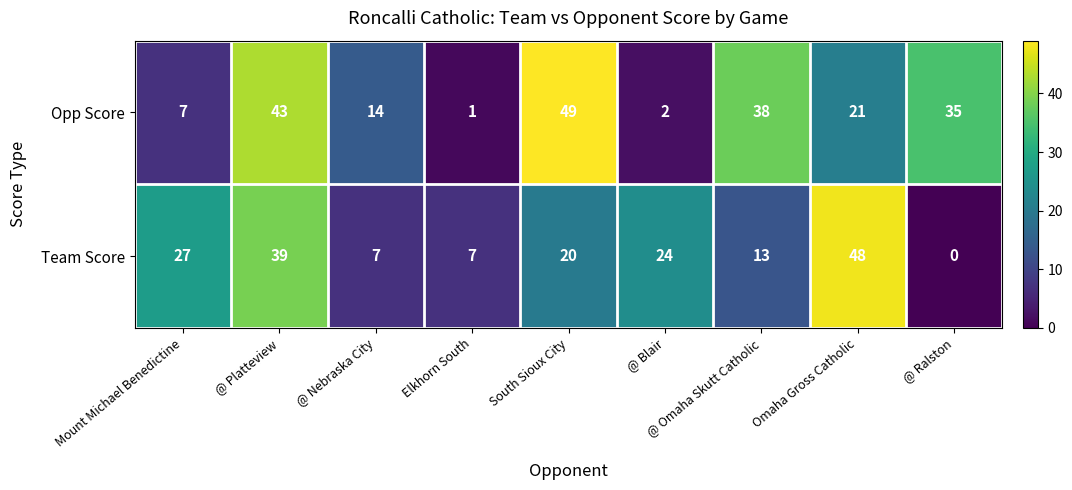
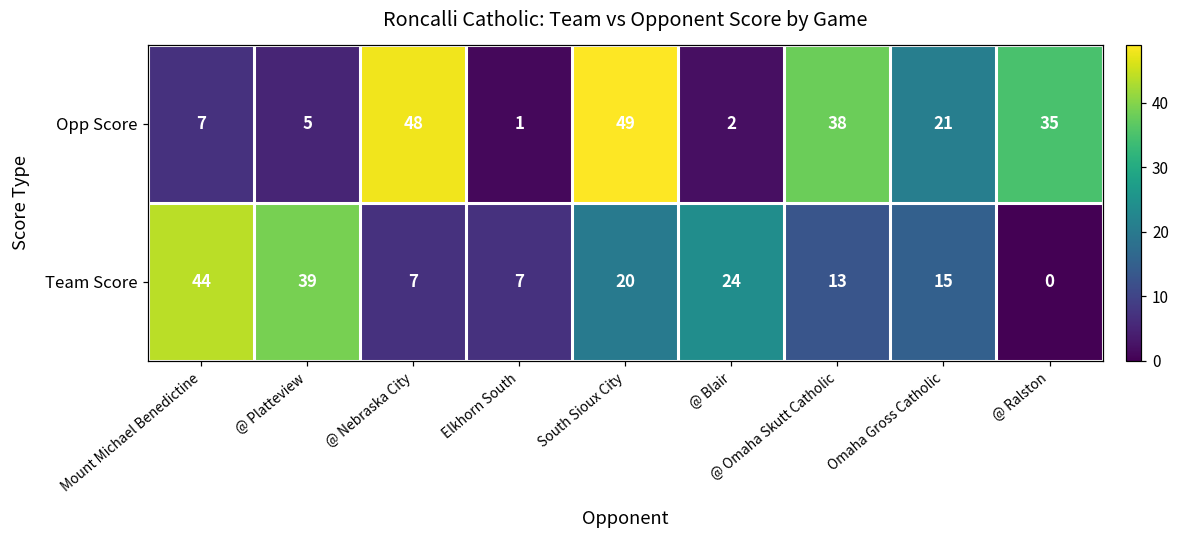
  {
    "Opp Score": {
      "Mount Michael Benedictine": 7,
-     "@ Platteview": 43,
-     "@ Nebraska City": 14,
+     "@ Platteview": 5,
+     "@ Nebraska City": 48,
      "Elkhorn South": 1,
      "South Sioux City": 49,
      "@ Blair": 2,
      "@ Omaha Skutt Catholic": 38,
      "Omaha Gross Catholic": 21,
      "@ Ralston": 35
    },
    "Team Score": {
-     "Mount Michael Benedictine": 27,
+     "Mount Michael Benedictine": 44,
      "@ Platteview": 39,
      "@ Nebraska City": 7,
      "Elkhorn South": 7,
      "South Sioux City": 20,
      "@ Blair": 24,
      "@ Omaha Skutt Catholic": 13,
-     "Omaha Gross Catholic": 48,
+     "Omaha Gross Catholic": 15,
      "@ Ralston": 0
    }
  }
